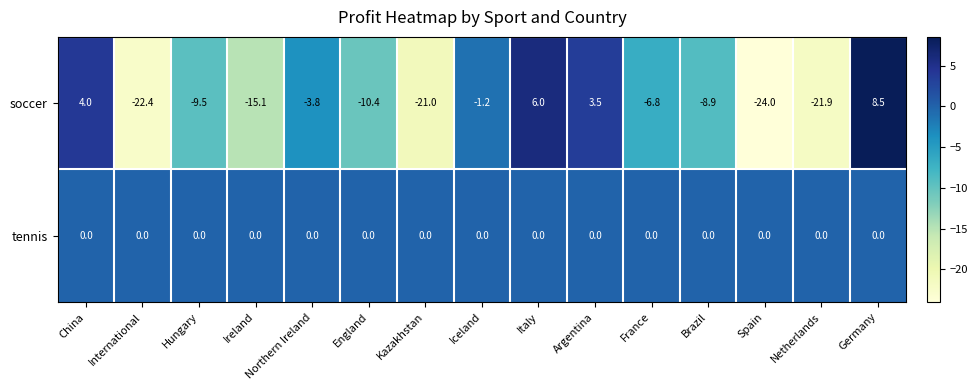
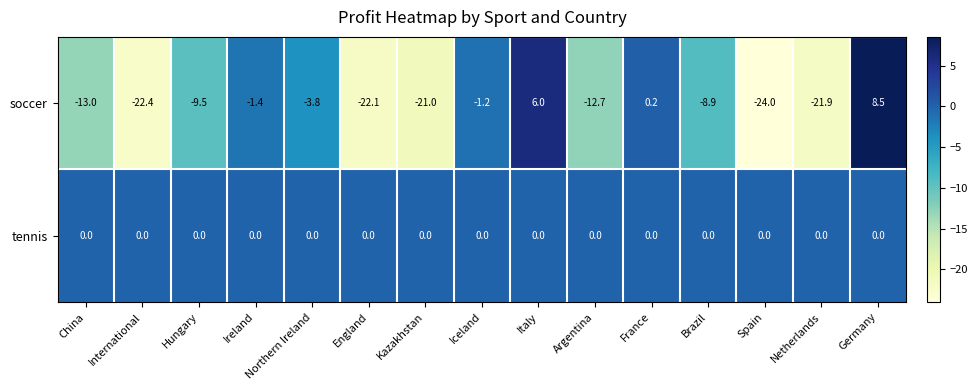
  {
    "soccer": {
-     "China": 4.0,
+     "China": -13.0,
      "International": -22.4,
      "Hungary": -9.5,
-     "Ireland": -15.1,
+     "Ireland": -1.4,
      "Northern Ireland": -3.8,
-     "England": -10.4,
+     "England": -22.1,
      "Kazakhstan": -21.0,
      "Iceland": -1.2,
      "Italy": 6.0,
-     "Argentina": 3.5,
-     "France": -6.8,
+     "Argentina": -12.7,
+     "France": 0.2,
      "Brazil": -8.9,
      "Spain": -24.0,
      "Netherlands": -21.9,
      "Germany": 8.5
    },
    "tennis": {
      "China": 0.0,
      "International": 0.0,
      "Hungary": 0.0,
      "Ireland": 0.0,
      "Northern Ireland": 0.0,
      "England": 0.0,
      "Kazakhstan": 0.0,
      "Iceland": 0.0,
      "Italy": 0.0,
      "Argentina": 0.0,
      "France": 0.0,
      "Brazil": 0.0,
      "Spain": 0.0,
      "Netherlands": 0.0,
      "Germany": 0.0
    }
  }
